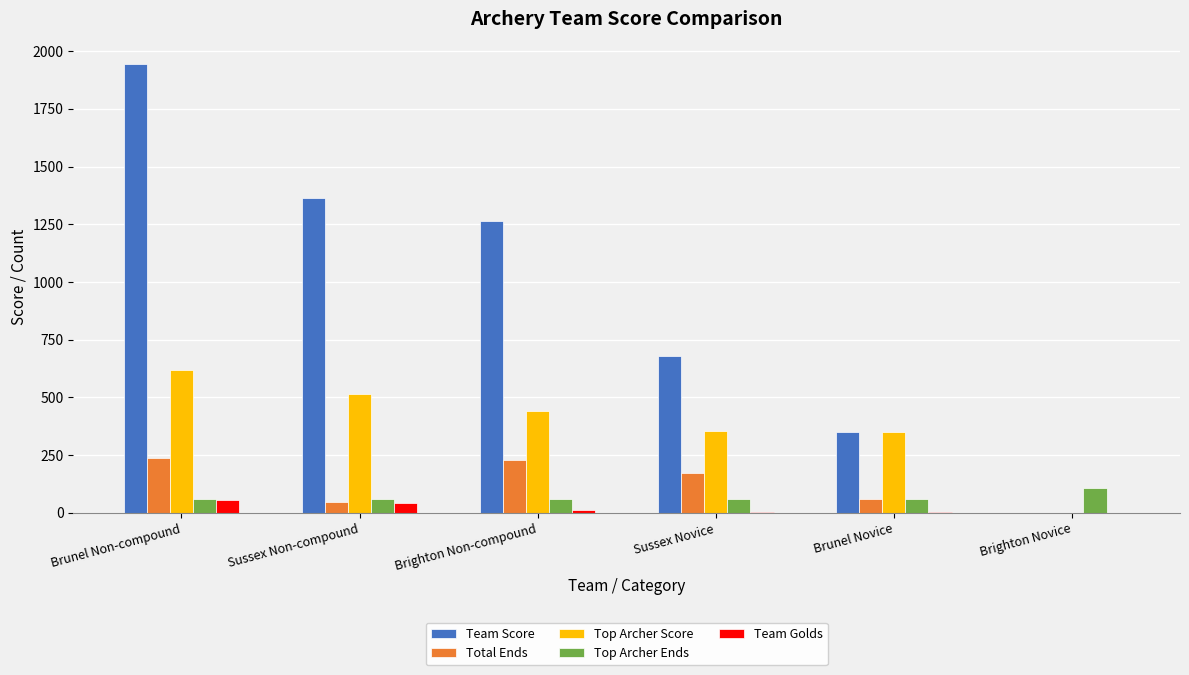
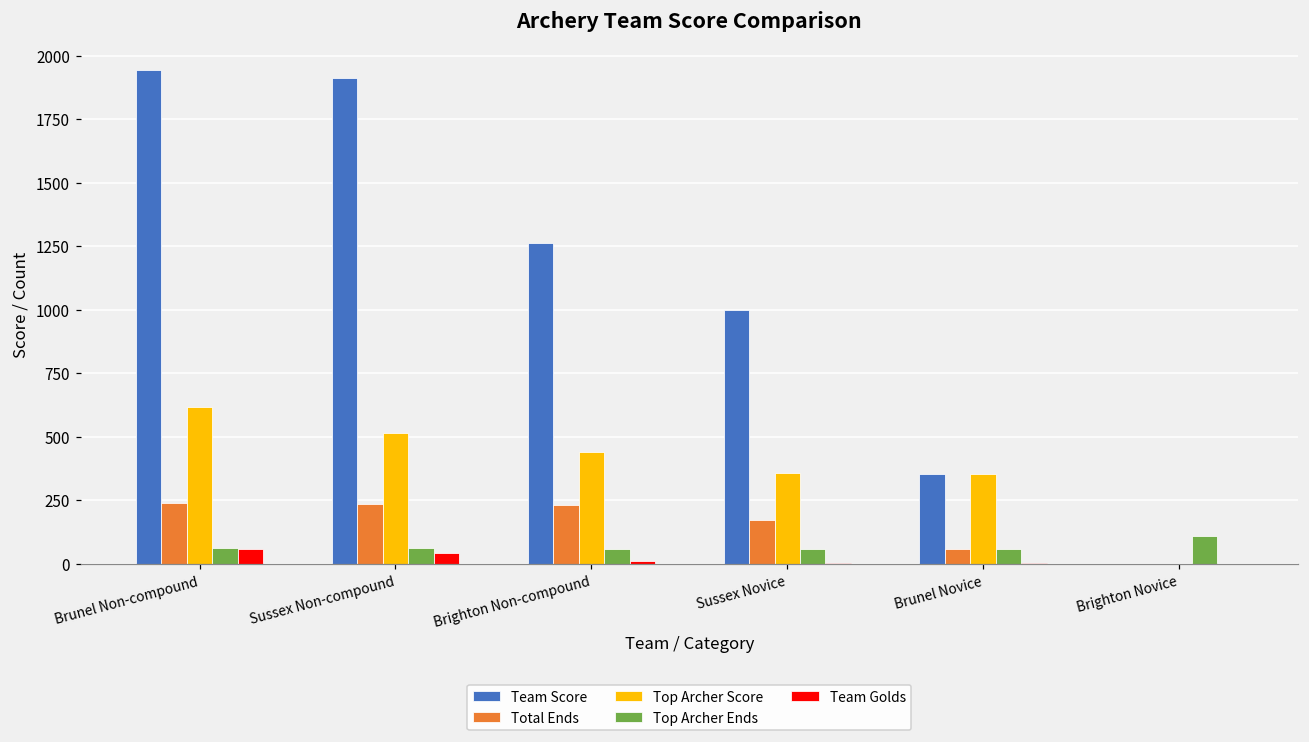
  {
    "Team Score": {
      "Brunel Non-compound": 1940,
-     "Sussex Non-compound": 1370,
+     "Sussex Non-compound": 1910,
      "Brighton Non-compound": 1260,
-     "Sussex Novice": 680,
+     "Sussex Novice": 1000,
      "Brunel Novice": 350,
      "Brighton Novice": 0
    },
    "Total Ends": {
      "Brunel Non-compound": 240,
-     "Sussex Non-compound": 50,
+     "Sussex Non-compound": 240,
      "Brighton Non-compound": 230,
      "Sussex Novice": 170,
      "Brunel Novice": 60,
      "Brighton Novice": 0
    },
    "Top Archer Score": {
      "Brunel Non-compound": 620,
      "Sussex Non-compound": 510,
      "Brighton Non-compound": 440,
      "Sussex Novice": 360,
      "Brunel Novice": 350,
      "Brighton Novice": 0
    },
    "Top Archer Ends": {
      "Brunel Non-compound": 60,
      "Sussex Non-compound": 60,
      "Brighton Non-compound": 60,
      "Sussex Novice": 60,
      "Brunel Novice": 60,
      "Brighton Novice": 110
    },
    "Team Golds": {
      "Brunel Non-compound": 60,
      "Sussex Non-compound": 40,
      "Brighton Non-compound": 10,
      "Brighton Novice": 0
    }
  }
